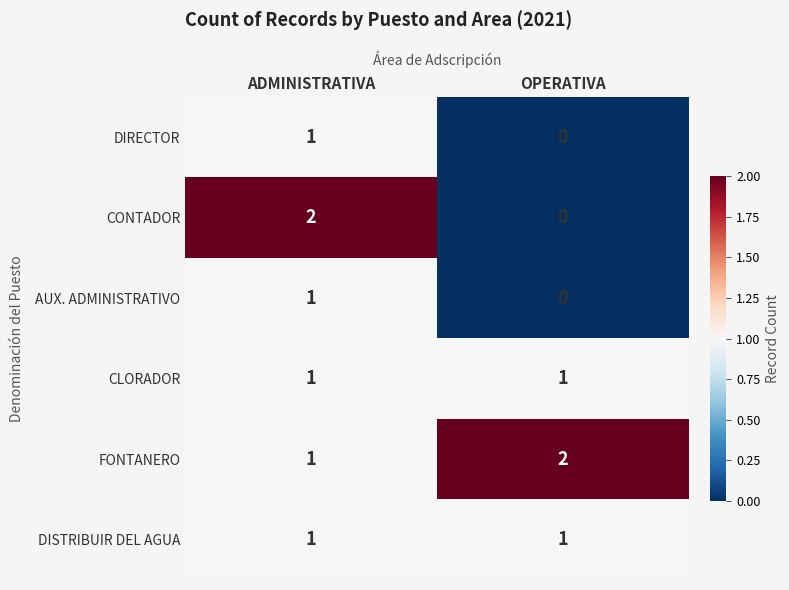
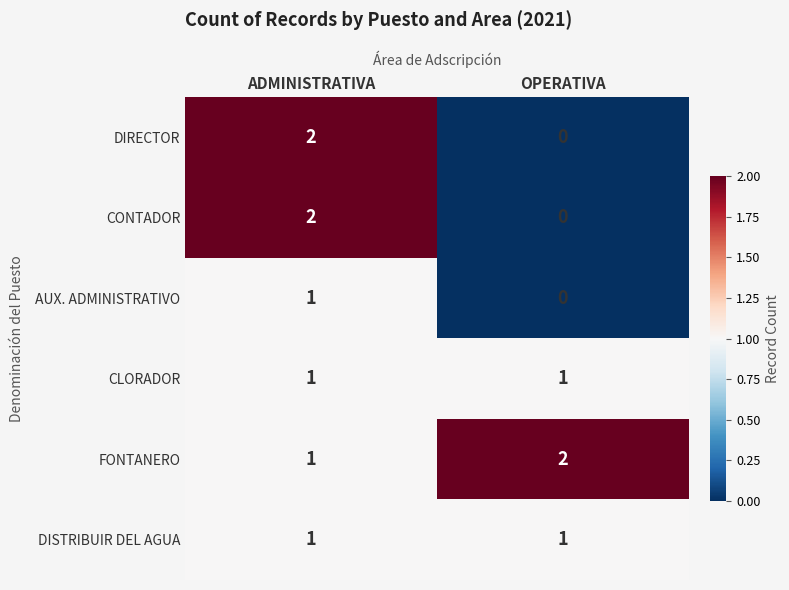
  {
    "DIRECTOR": {
-     "ADMINISTRATIVA": 1
+     "ADMINISTRATIVA": 2
    },
    "CONTADOR": {
      "ADMINISTRATIVA": 2
    },
    "AUX. ADMINISTRATIVO": {
      "ADMINISTRATIVA": 1
    },
    "CLORADOR": {
      "ADMINISTRATIVA": 1,
      "OPERATIVA": 1
    },
    "FONTANERO": {
      "ADMINISTRATIVA": 1,
      "OPERATIVA": 2
    },
    "DISTRIBUIR DEL AGUA": {
      "ADMINISTRATIVA": 1,
      "OPERATIVA": 1
    }
  }
